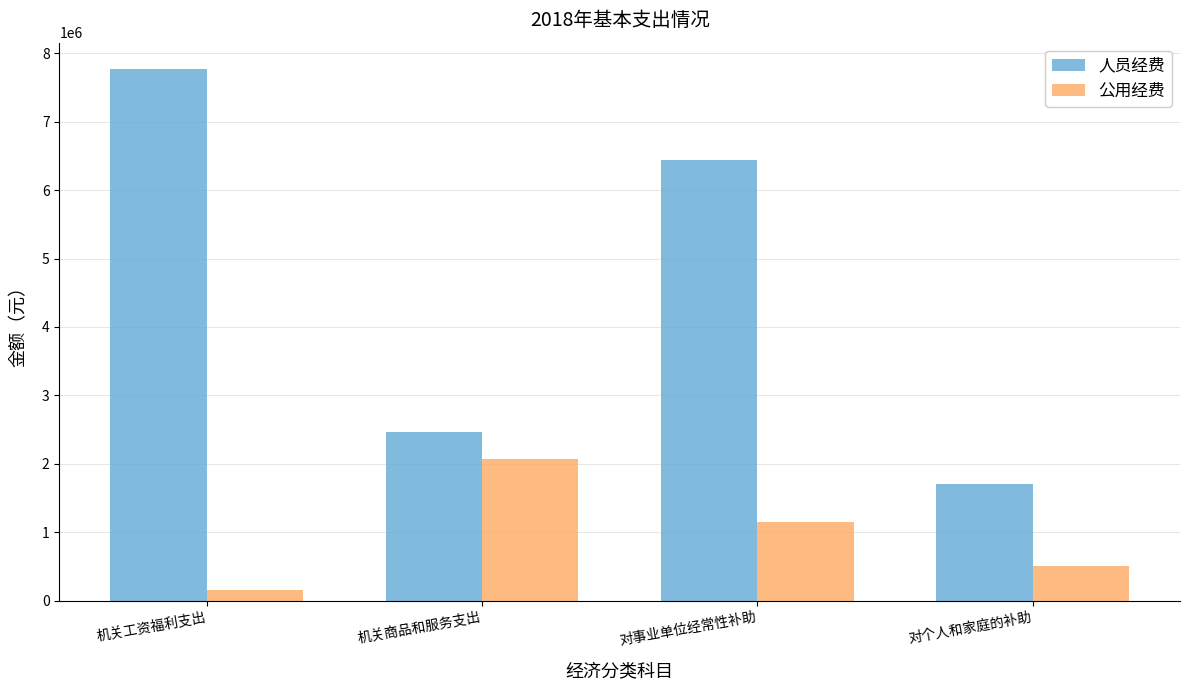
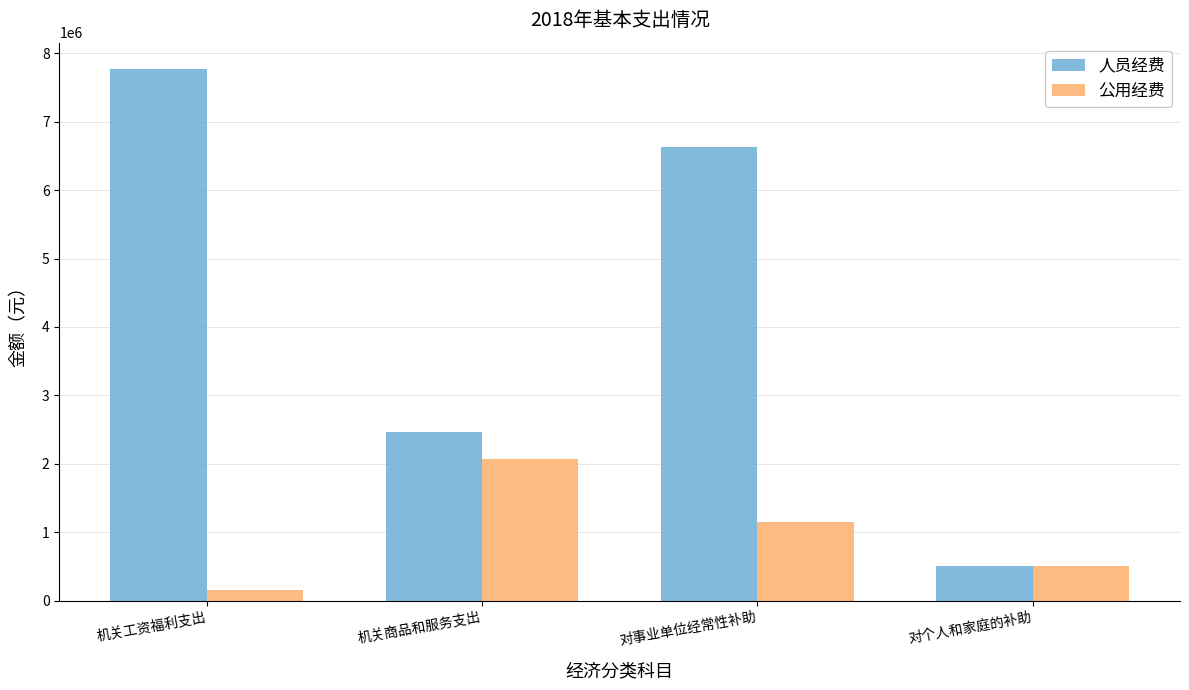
  {
    "人员经费": {
      "机关工资福利支出": 7800000,
      "机关商品和服务支出": 2500000,
-     "对事业单位经常性补助": 6400000,
-     "对个人和家庭的补助": 1700000
+     "对事业单位经常性补助": 6600000,
+     "对个人和家庭的补助": 500000
    },
    "公用经费": {
      "机关工资福利支出": 200000,
      "机关商品和服务支出": 2100000,
      "对事业单位经常性补助": 1100000,
      "对个人和家庭的补助": 500000
    }
  }
